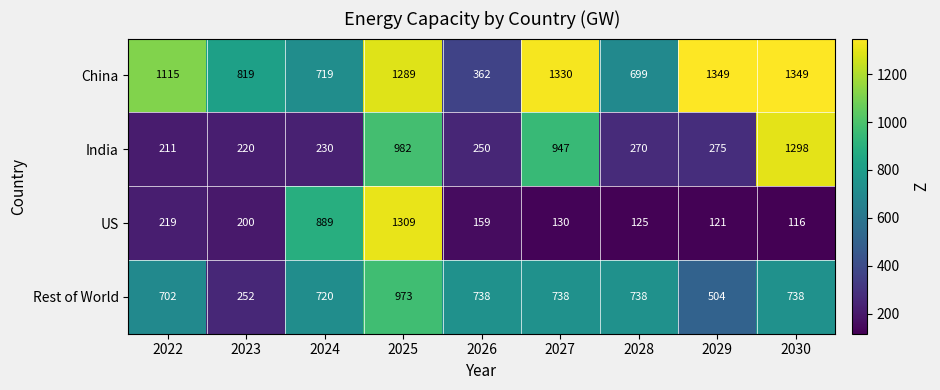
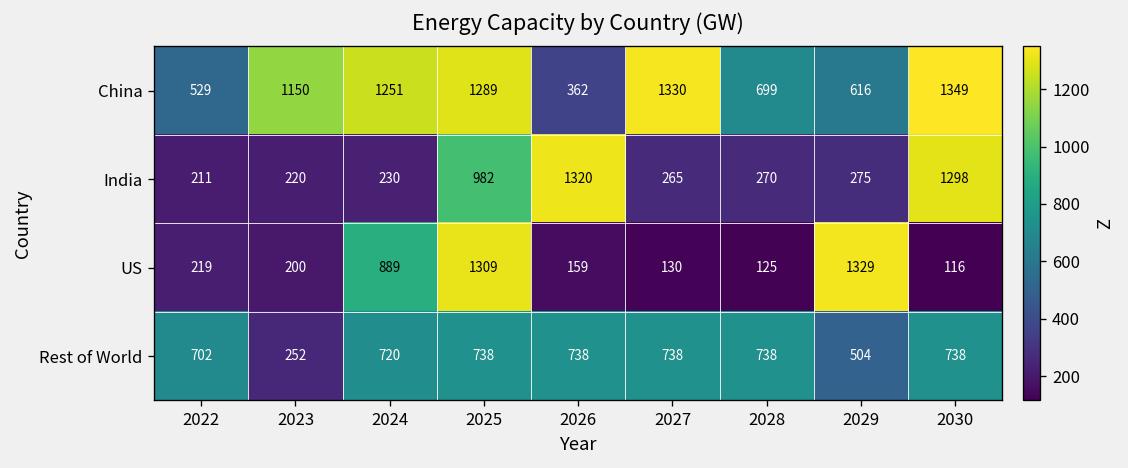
  {
    "China": {
-     "2022": 1115,
-     "2023": 819,
-     "2024": 719,
+     "2022": 529,
+     "2023": 1150,
+     "2024": 1251,
      "2025": 1289,
      "2026": 362,
      "2027": 1330,
      "2028": 699,
-     "2029": 1349,
+     "2029": 616,
      "2030": 1349
    },
    "India": {
      "2022": 211,
      "2023": 220,
      "2024": 230,
      "2025": 982,
-     "2026": 250,
-     "2027": 947,
+     "2026": 1320,
+     "2027": 265,
      "2028": 270,
      "2029": 275,
      "2030": 1298
    },
    "US": {
      "2022": 219,
      "2023": 200,
      "2024": 889,
      "2025": 1309,
      "2026": 159,
      "2027": 130,
      "2028": 125,
-     "2029": 121,
+     "2029": 1329,
      "2030": 116
    },
    "Rest of World": {
      "2022": 702,
      "2023": 252,
      "2024": 720,
-     "2025": 973,
+     "2025": 738,
      "2026": 738,
      "2027": 738,
      "2028": 738,
      "2029": 504,
      "2030": 738
    }
  }
